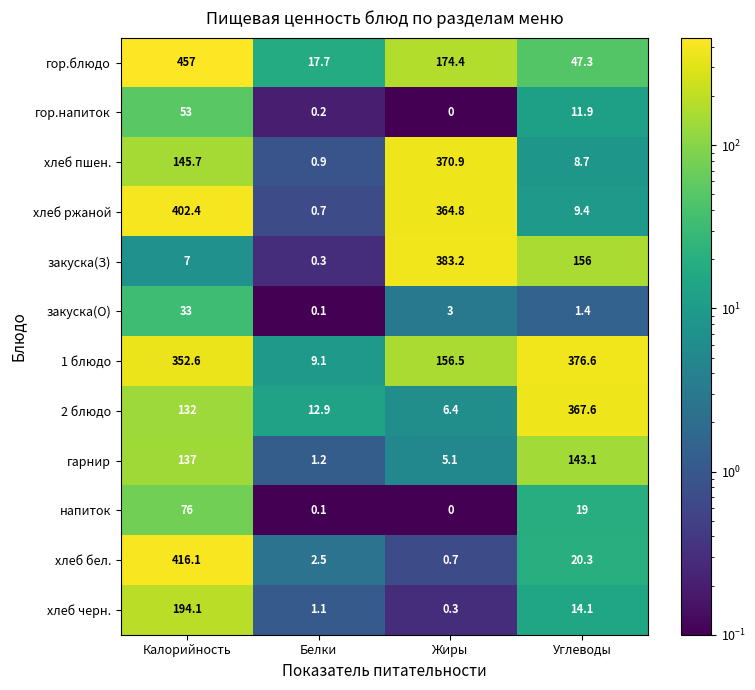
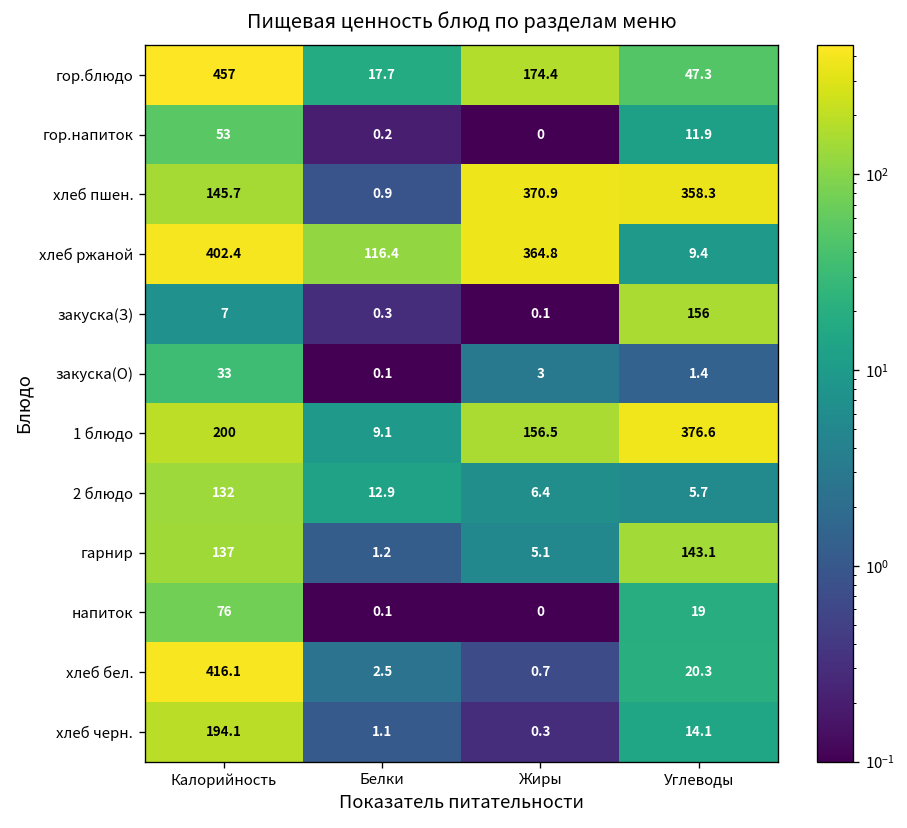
  {
    "гор.блюдо": {
      "Калорийность": 457,
      "Белки": 17.7,
      "Жиры": 174.4,
      "Углеводы": 47.3
    },
    "гор.напиток": {
      "Калорийность": 53,
      "Белки": 0.2,
      "Жиры": 0,
      "Углеводы": 11.9
    },
    "хлеб пшен.": {
      "Калорийность": 145.7,
      "Белки": 0.9,
      "Жиры": 370.9,
-     "Углеводы": 8.7
+     "Углеводы": 358.3
    },
    "хлеб ржаной": {
      "Калорийность": 402.4,
-     "Белки": 0.7,
+     "Белки": 116.4,
      "Жиры": 364.8,
      "Углеводы": 9.4
    },
    "закуска(З)": {
      "Калорийность": 7,
      "Белки": 0.3,
-     "Жиры": 383.2,
+     "Жиры": 0.1,
      "Углеводы": 156
    },
    "закуска(О)": {
      "Калорийность": 33,
      "Белки": 0.1,
      "Жиры": 3,
      "Углеводы": 1.4
    },
    "1 блюдо": {
-     "Калорийность": 352.6,
+     "Калорийность": 200,
      "Белки": 9.1,
      "Жиры": 156.5,
      "Углеводы": 376.6
    },
    "2 блюдо": {
      "Калорийность": 132,
      "Белки": 12.9,
      "Жиры": 6.4,
-     "Углеводы": 367.6
+     "Углеводы": 5.7
    },
    "гарнир": {
      "Калорийность": 137,
      "Белки": 1.2,
      "Жиры": 5.1,
      "Углеводы": 143.1
    },
    "напиток": {
      "Калорийность": 76,
      "Белки": 0.1,
      "Жиры": 0,
      "Углеводы": 19
    },
    "хлеб бел.": {
      "Калорийность": 416.1,
      "Белки": 2.5,
      "Жиры": 0.7,
      "Углеводы": 20.3
    },
    "хлеб черн.": {
      "Калорийность": 194.1,
      "Белки": 1.1,
      "Жиры": 0.3,
      "Углеводы": 14.1
    }
  }
